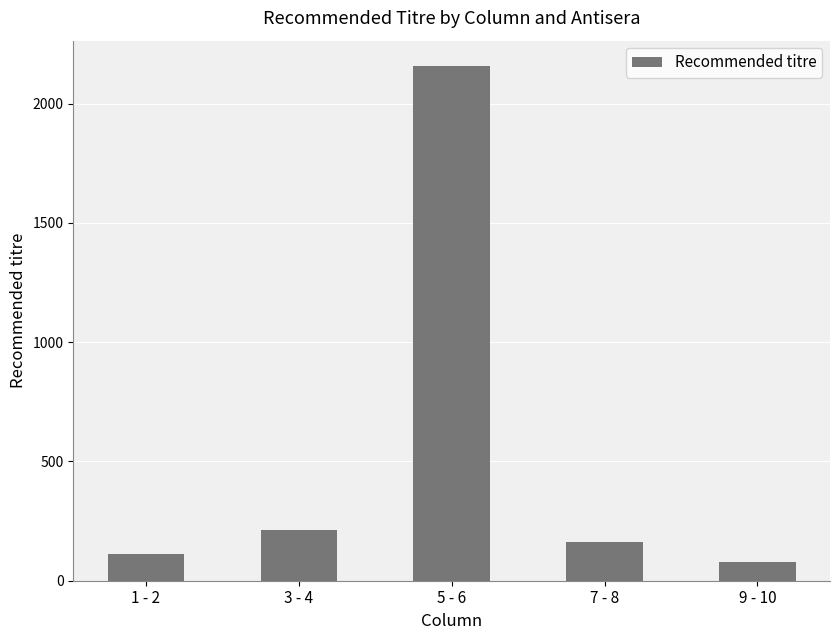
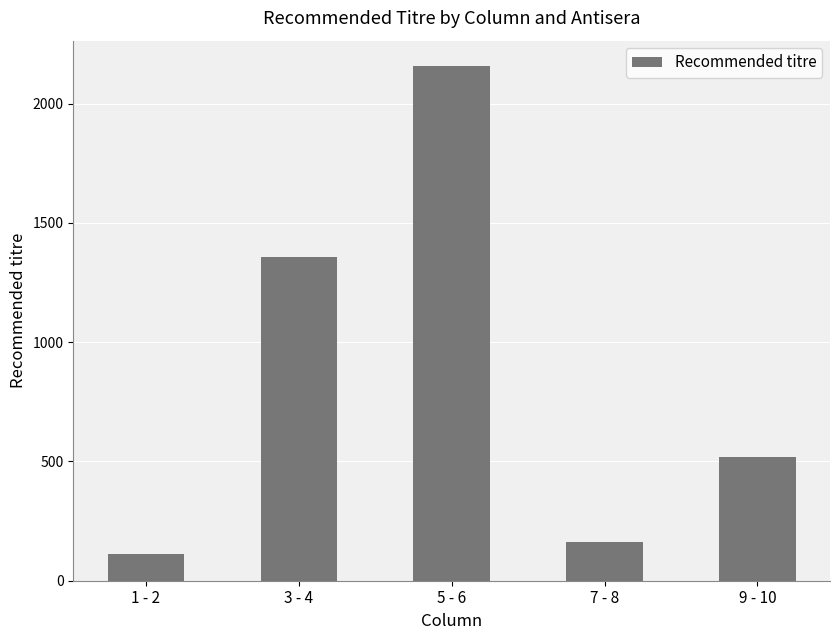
  {
    "1 - 2": 110,
-   "3 - 4": 210,
+   "3 - 4": 1360,
    "5 - 6": 2160,
    "7 - 8": 160,
-   "9 - 10": 80
+   "9 - 10": 520
  }
